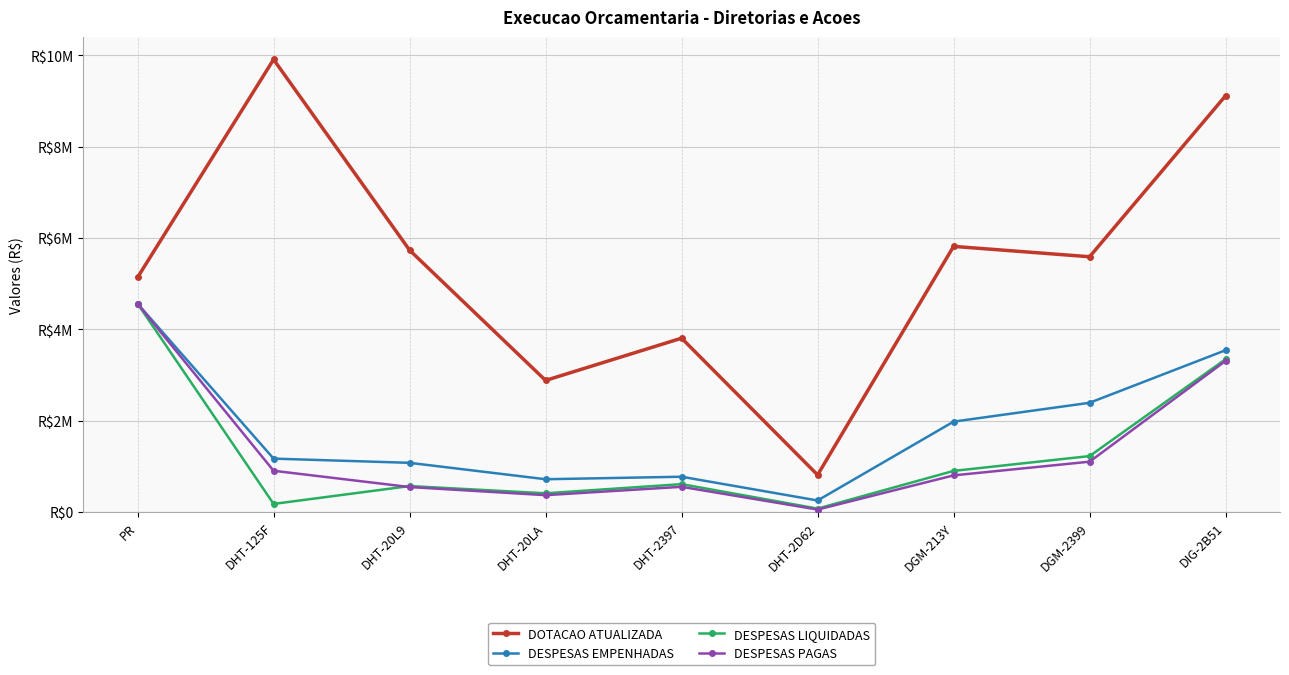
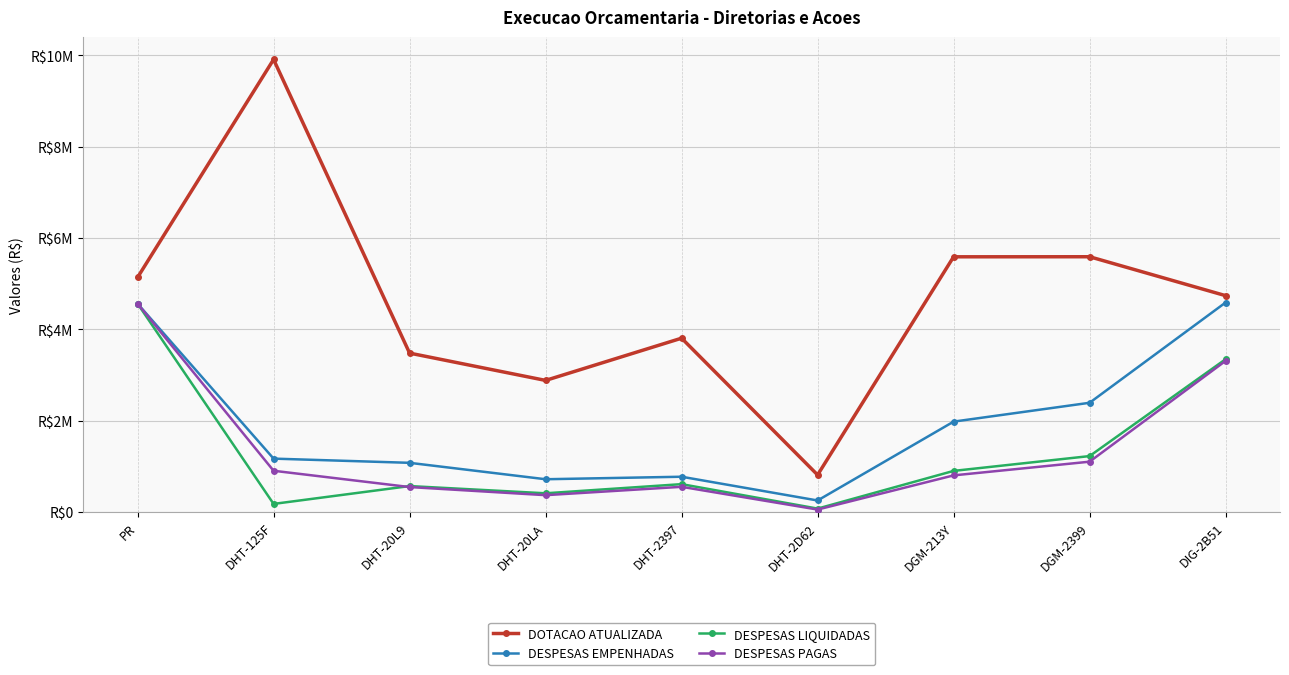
  {
    "DOTACAO ATUALIZADA": {
      "PR": "R$5100000",
      "DHT-125F": "R$9900000",
-     "DHT-20L9": "R$5700000",
+     "DHT-20L9": "R$3500000",
      "DHT-20LA": "R$2900000",
      "DHT-2397": "R$3800000",
      "DHT-2D62": "R$800000",
-     "DGM-213Y": "R$5800000",
+     "DGM-213Y": "R$5600000",
      "DGM-2399": "R$5600000",
-     "DIG-2B51": "R$9100000"
+     "DIG-2B51": "R$4700000"
    },
    "DESPESAS EMPENHADAS": {
      "DHT-125F": "R$1200000",
      "DHT-20L9": "R$1100000",
      "DHT-20LA": "R$700000",
      "DHT-2397": "R$800000",
      "DHT-2D62": "R$300000",
      "DGM-213Y": "R$2000000",
      "DGM-2399": "R$2400000",
-     "DIG-2B51": "R$3500000"
+     "DIG-2B51": "R$4600000"
    },
    "DESPESAS LIQUIDADAS": {
      "DHT-125F": "R$200000",
      "DHT-2397": "R$600000",
      "DGM-213Y": "R$900000",
      "DGM-2399": "R$1200000"
    },
    "DESPESAS PAGAS": {
      "DHT-125F": "R$900000",
      "DHT-2397": "R$600000",
      "DGM-213Y": "R$800000",
      "DGM-2399": "R$1100000"
    }
  }
